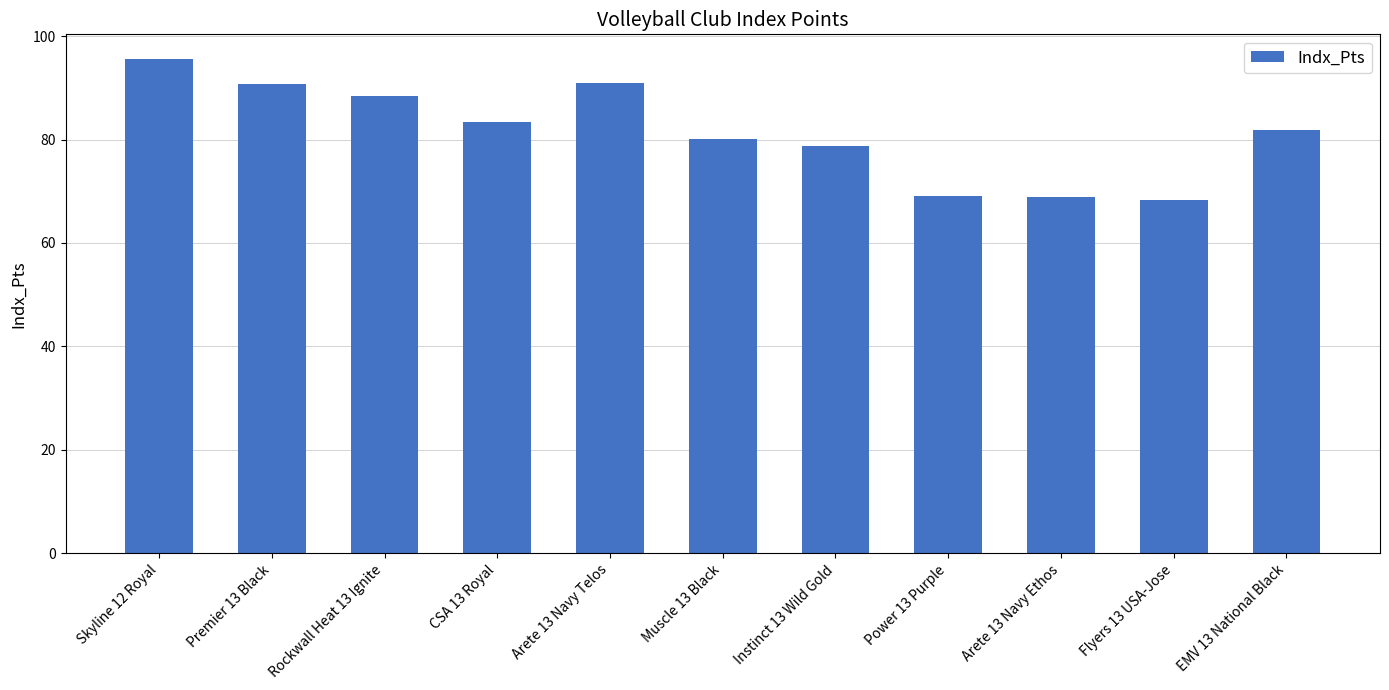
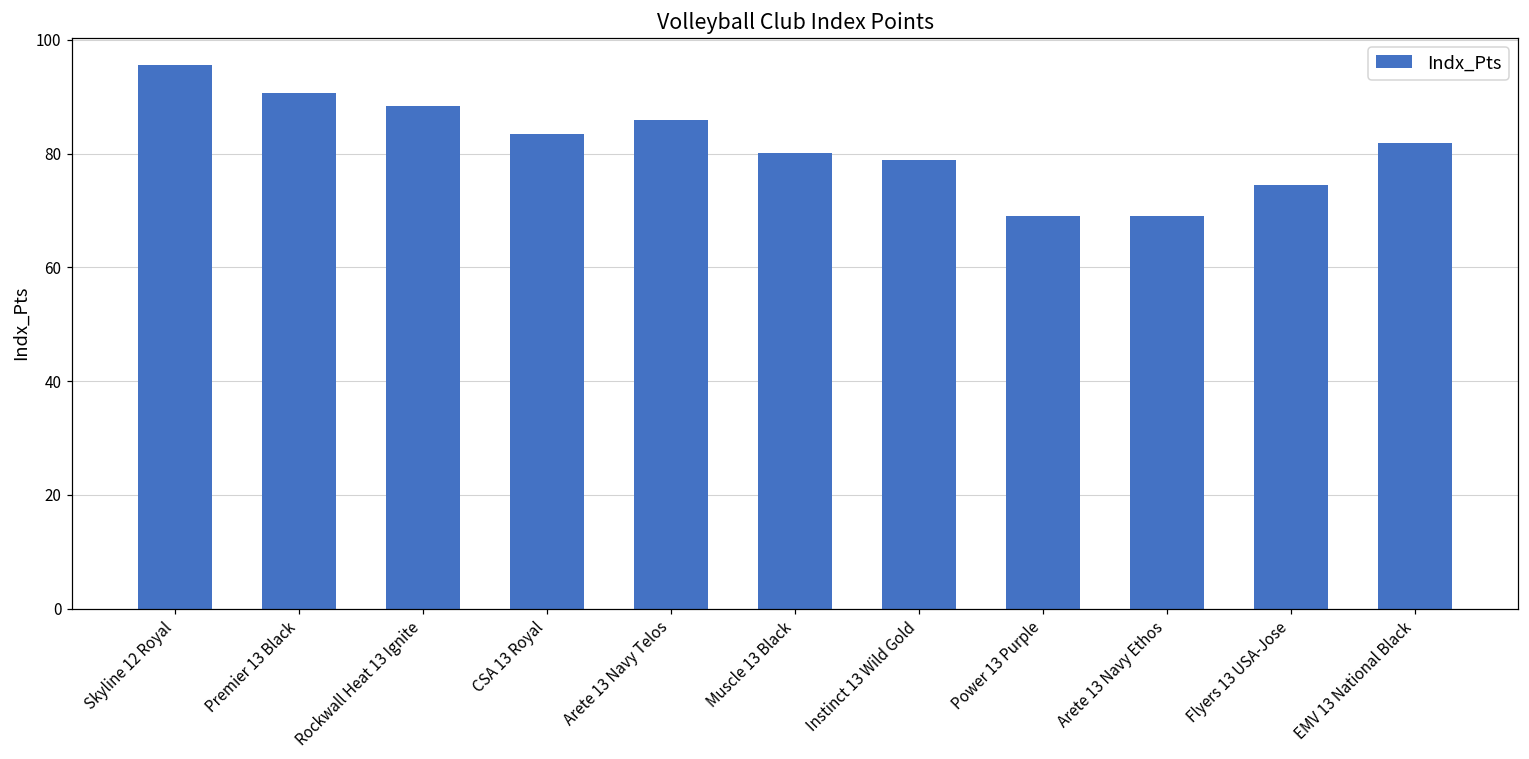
  {
    "Skyline 12 Royal": 96,
    "Premier 13 Black": 91,
    "Rockwall Heat 13 Ignite": 88,
    "CSA 13 Royal": 83,
-   "Arete 13 Navy Telos": 91,
+   "Arete 13 Navy Telos": 86,
    "Muscle 13 Black": 80,
    "Instinct 13 Wild Gold": 79,
    "Power 13 Purple": 69,
    "Arete 13 Navy Ethos": 69,
-   "Flyers 13 USA-Jose": 68,
+   "Flyers 13 USA-Jose": 74,
    "EMV 13 National Black": 82
  }
